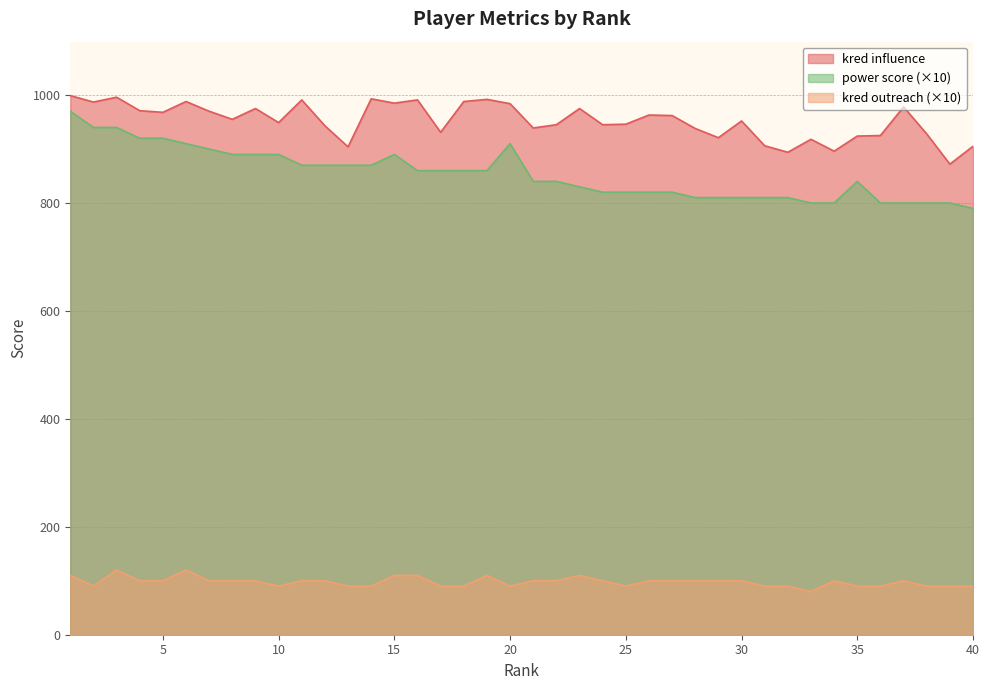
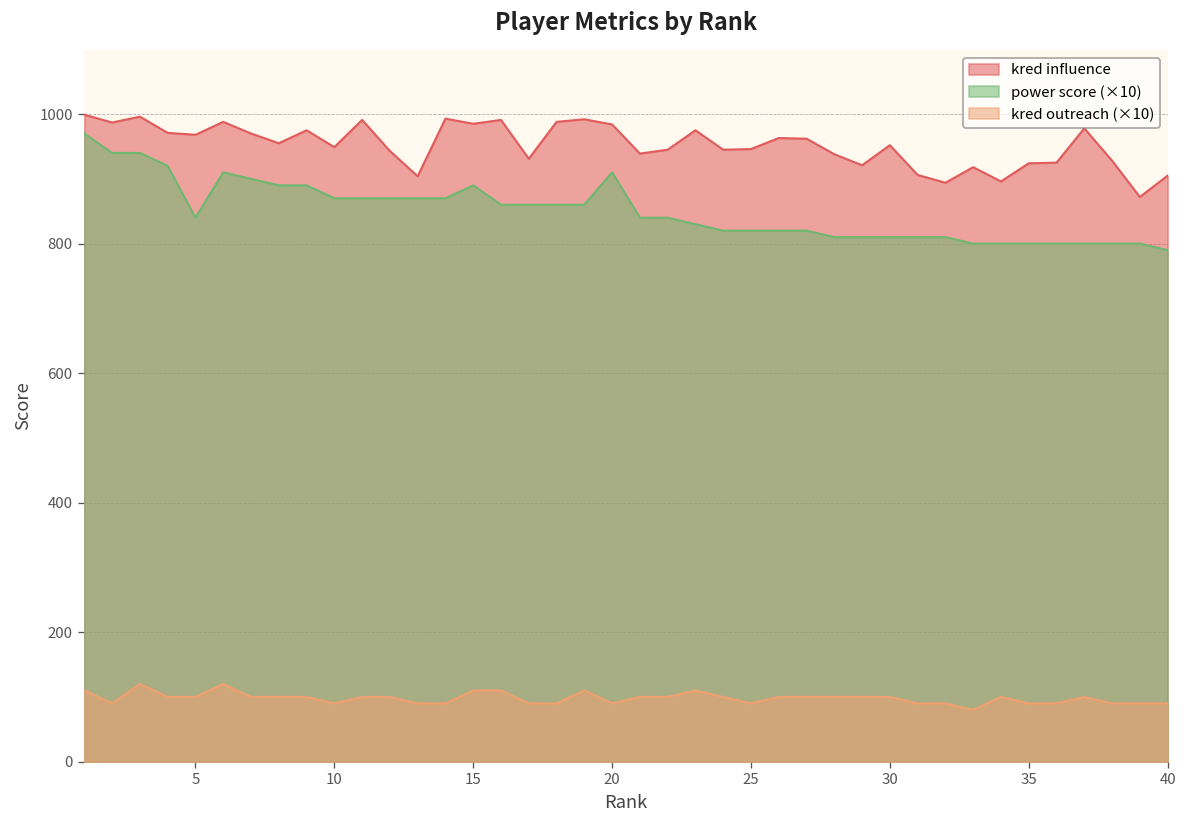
  {
    "power score (×10)": {
-     "5": 920,
-     "10": 890,
+     "5": 840,
+     "10": 870,
      "15": 890,
      "20": 910,
      "25": 820,
      "30": 810,
-     "35": 840,
+     "35": 800,
      "40": 790
    }
  }
